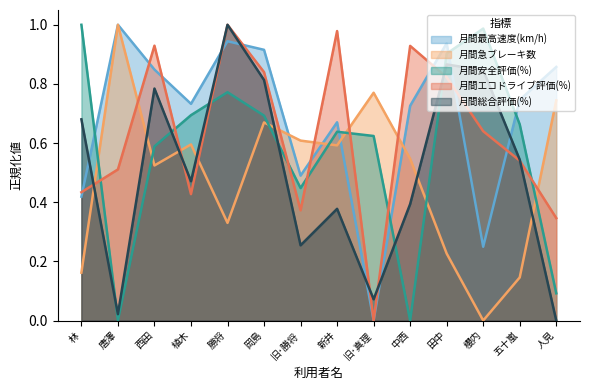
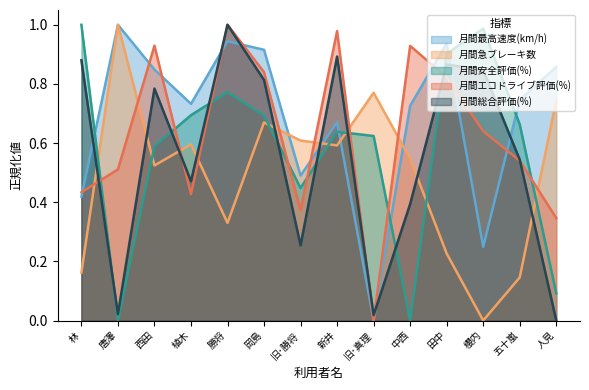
  {
    "月間総合評価(%)": {
-     "林": 0.68,
+     "林": 0.88,
      "唐澤": 0.02,
      "西田": 0.78,
      "植木": 0.47,
      "岡島": 0.81,
      "旧･勝将": 0.25,
-     "新井": 0.38,
-     "旧･真理": 0.07,
+     "新井": 0.89,
+     "旧･真理": 0.02,
      "中西": 0.39,
      "人見": 0.00
    }
  }
